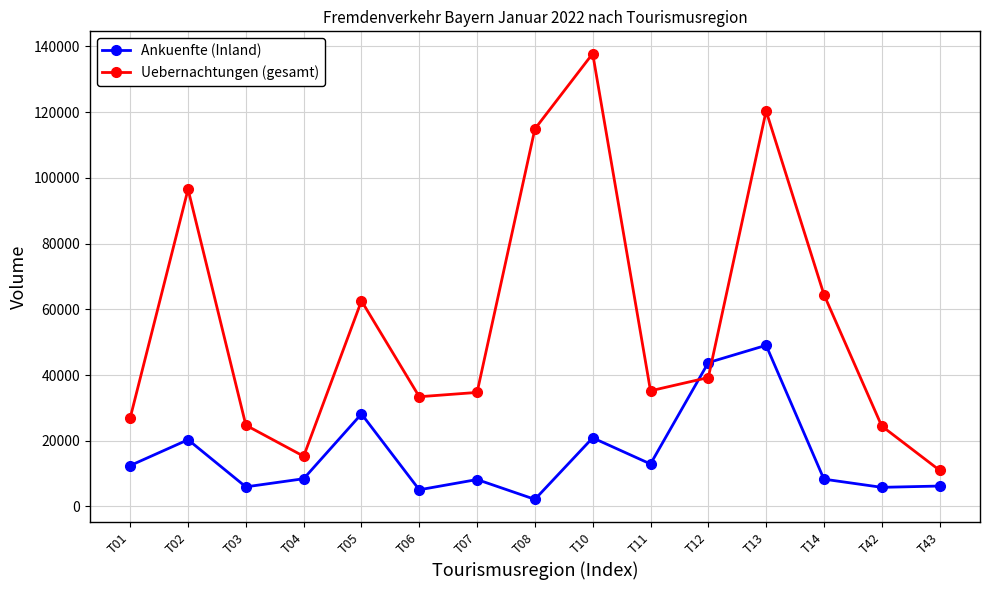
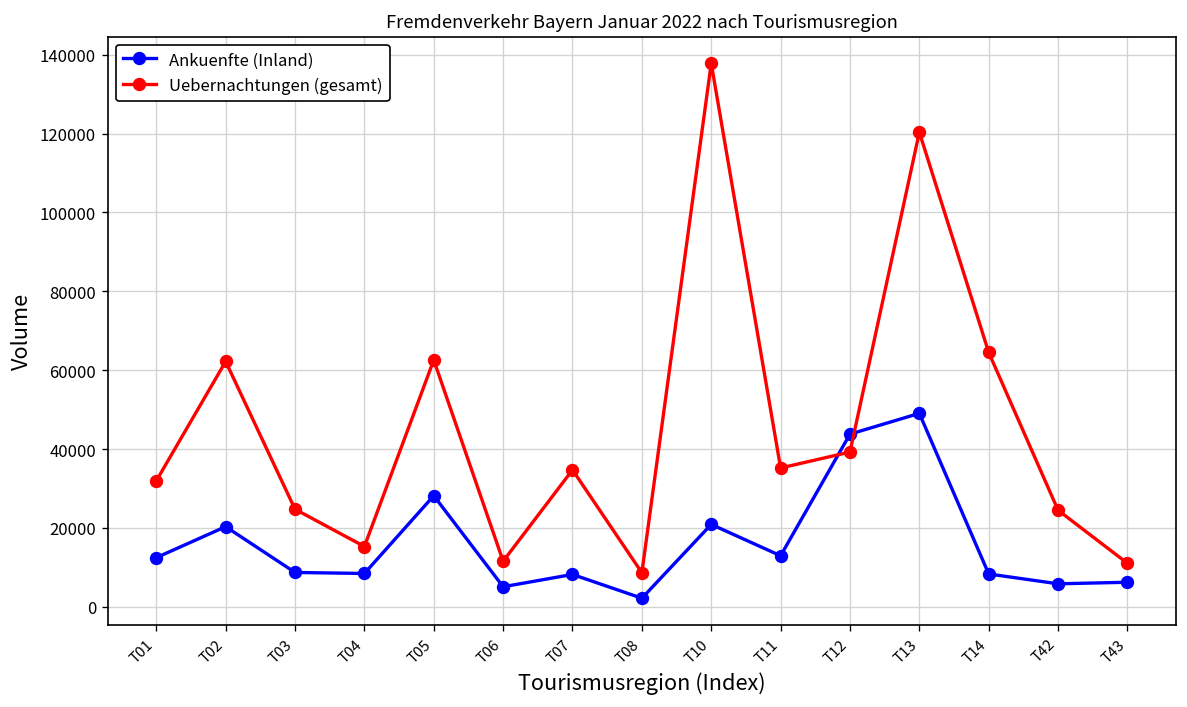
  {
    "Ankuenfte (Inland)": {
      "T01": 12000,
      "T02": 20000,
-     "T03": 6000,
+     "T03": 9000,
      "T04": 8000,
      "T05": 28000,
      "T06": 5000,
      "T07": 8000,
      "T08": 2000,
      "T10": 21000,
      "T11": 13000,
      "T12": 44000,
      "T13": 49000,
      "T14": 8000,
      "T42": 6000,
      "T43": 6000
    },
    "Uebernachtungen (gesamt)": {
-     "T01": 27000,
-     "T02": 97000,
+     "T01": 32000,
+     "T02": 62000,
      "T03": 25000,
      "T04": 15000,
      "T05": 63000,
-     "T06": 33000,
+     "T06": 12000,
      "T07": 35000,
-     "T08": 115000,
+     "T08": 9000,
      "T10": 138000,
      "T11": 35000,
      "T12": 39000,
      "T13": 120000,
      "T14": 64000,
      "T42": 24000,
      "T43": 11000
    }
  }
